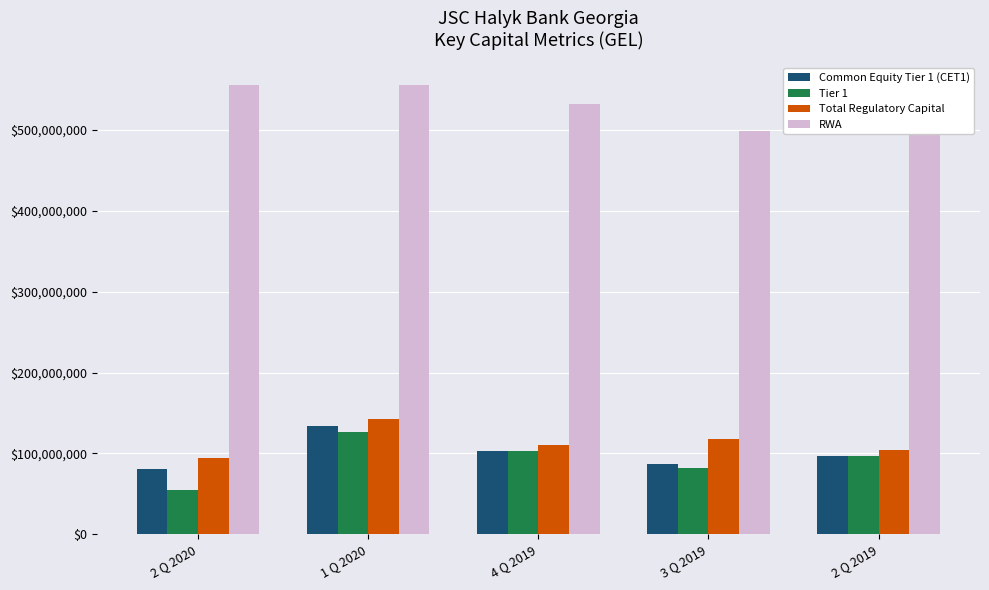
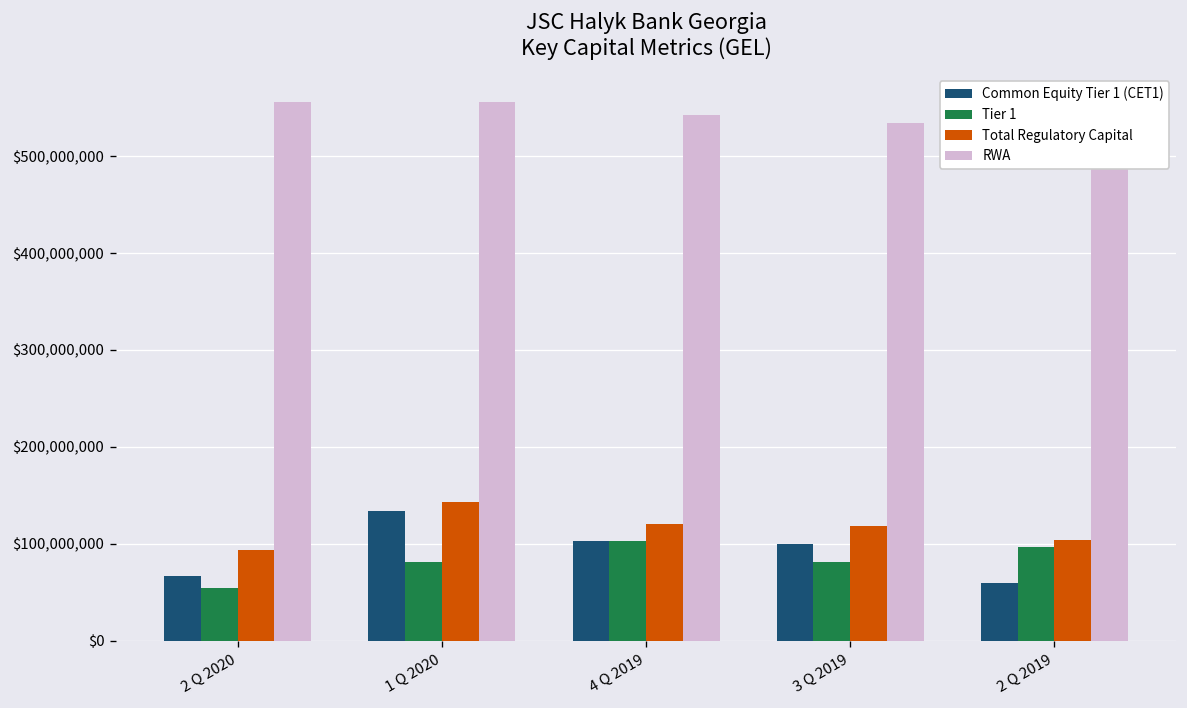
  {
    "Common Equity Tier 1 (CET1)": {
-     "2 Q 2020": "$80,000,000",
+     "2 Q 2020": "$70,000,000",
      "1 Q 2020": "$130,000,000",
      "4 Q 2019": "$100,000,000",
-     "3 Q 2019": "$90,000,000",
-     "2 Q 2019": "$100,000,000"
+     "3 Q 2019": "$100,000,000",
+     "2 Q 2019": "$60,000,000"
    },
    "Tier 1": {
      "2 Q 2020": "$50,000,000",
-     "1 Q 2020": "$130,000,000",
+     "1 Q 2020": "$80,000,000",
      "4 Q 2019": "$100,000,000",
      "3 Q 2019": "$80,000,000",
      "2 Q 2019": "$100,000,000"
    },
    "Total Regulatory Capital": {
      "2 Q 2020": "$90,000,000",
      "1 Q 2020": "$140,000,000",
-     "4 Q 2019": "$110,000,000",
+     "4 Q 2019": "$120,000,000",
      "3 Q 2019": "$120,000,000",
      "2 Q 2019": "$100,000,000"
    },
    "RWA": {
      "2 Q 2020": "$560,000,000",
      "1 Q 2020": "$560,000,000",
-     "4 Q 2019": "$530,000,000",
-     "3 Q 2019": "$500,000,000"
+     "4 Q 2019": "$540,000,000",
+     "3 Q 2019": "$530,000,000"
    }
  }
